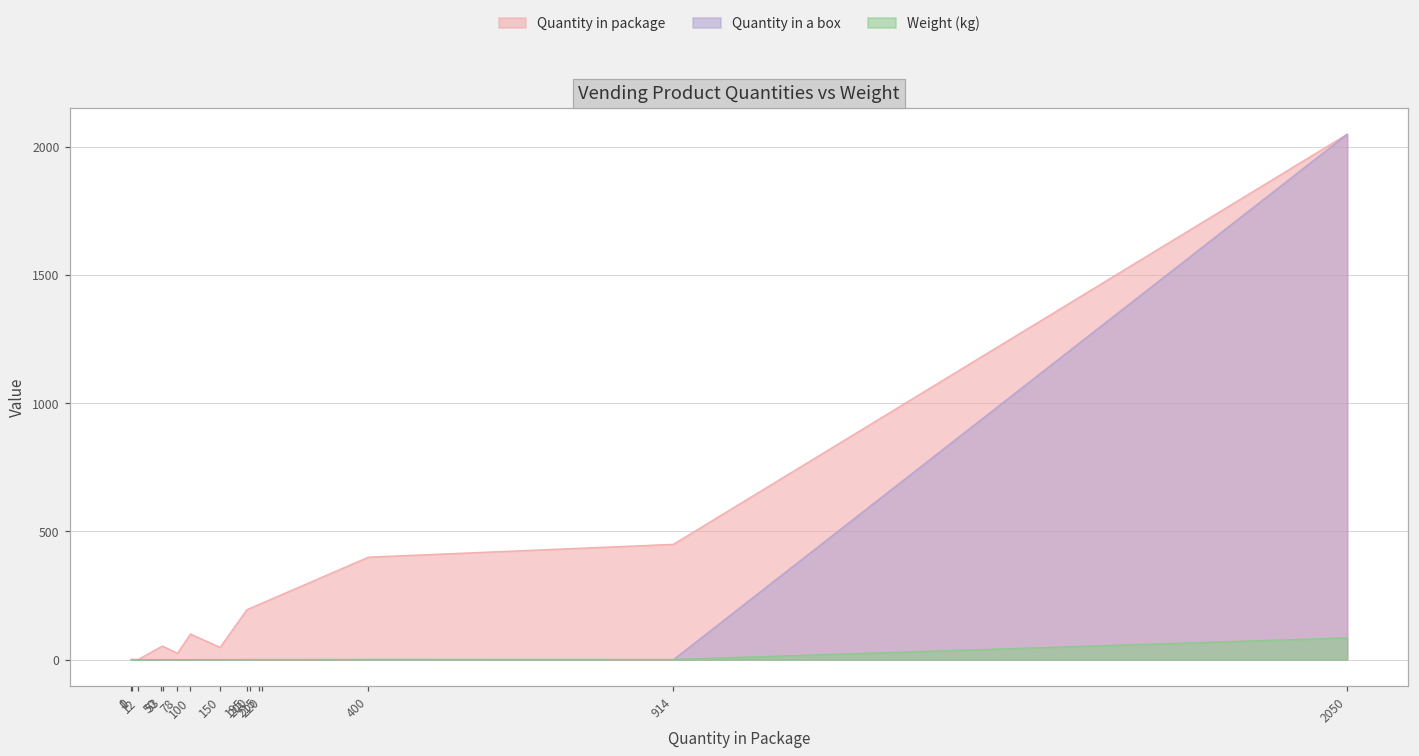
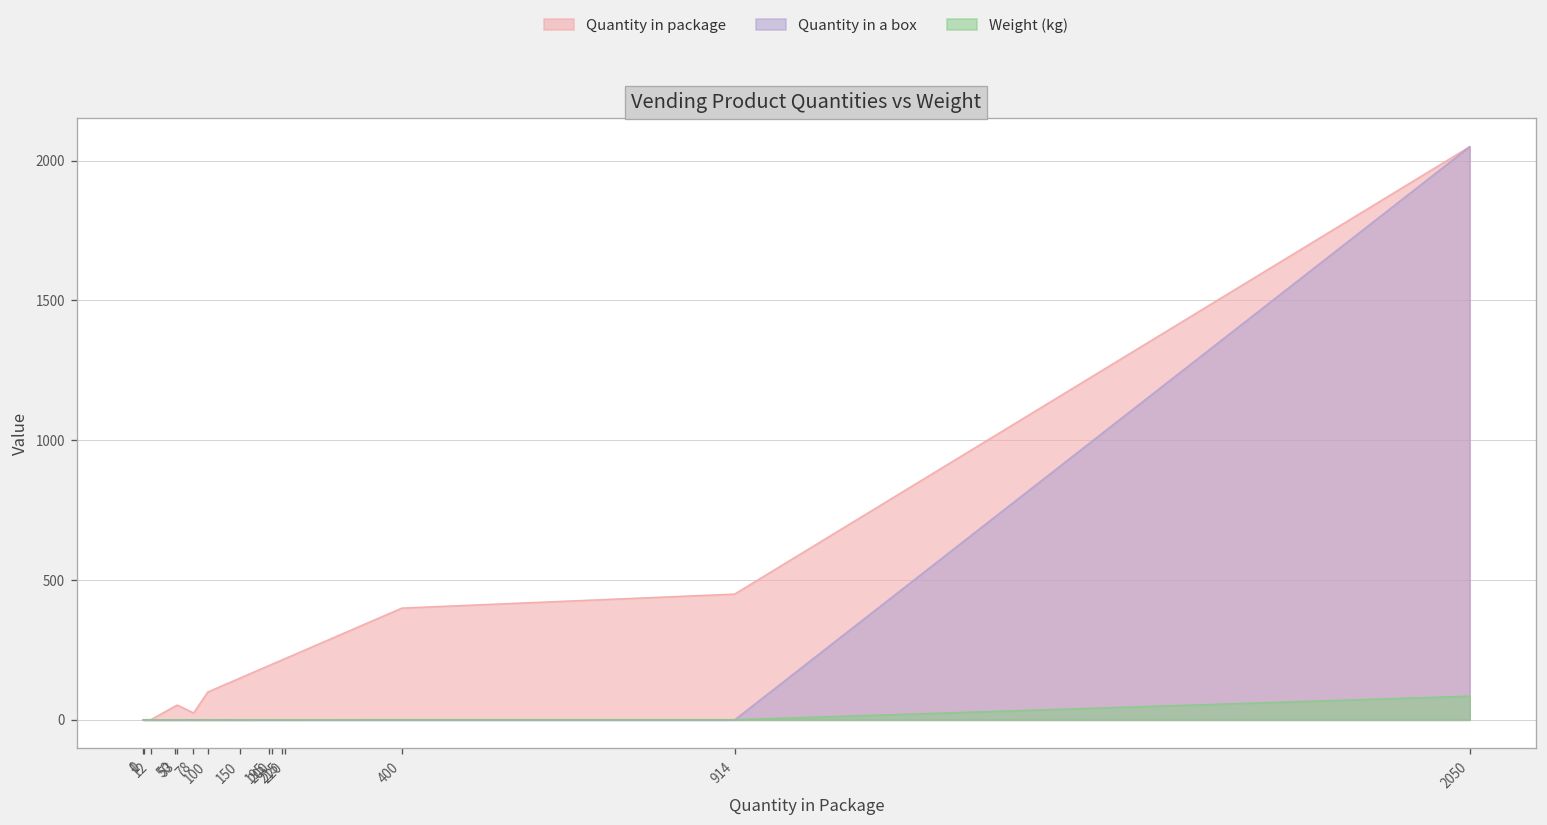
  {
    "Quantity in package": {
      "50": 50,
      "53": 50,
      "78": 30,
      "100": 100,
-     "150": 50,
+     "150": 150,
      "195": 200,
      "200": 200,
      "215": 220,
      "220": 220,
      "400": 400,
      "914": 450
    },
    "Weight (kg)": {
      "2050": 90
    }
  }
